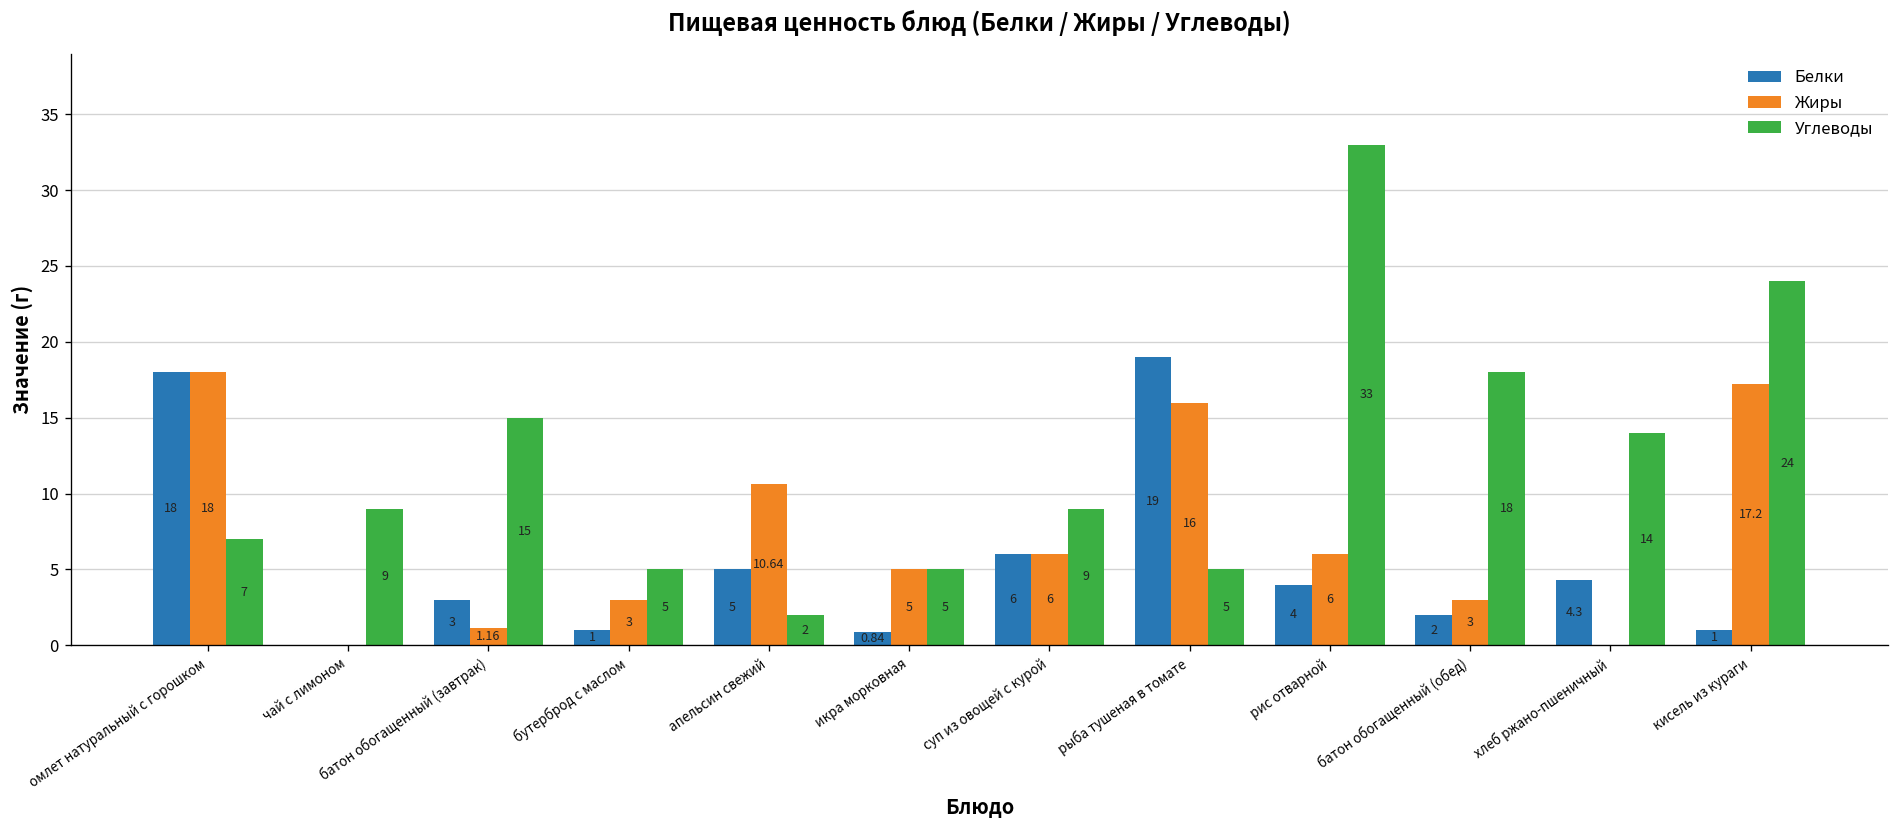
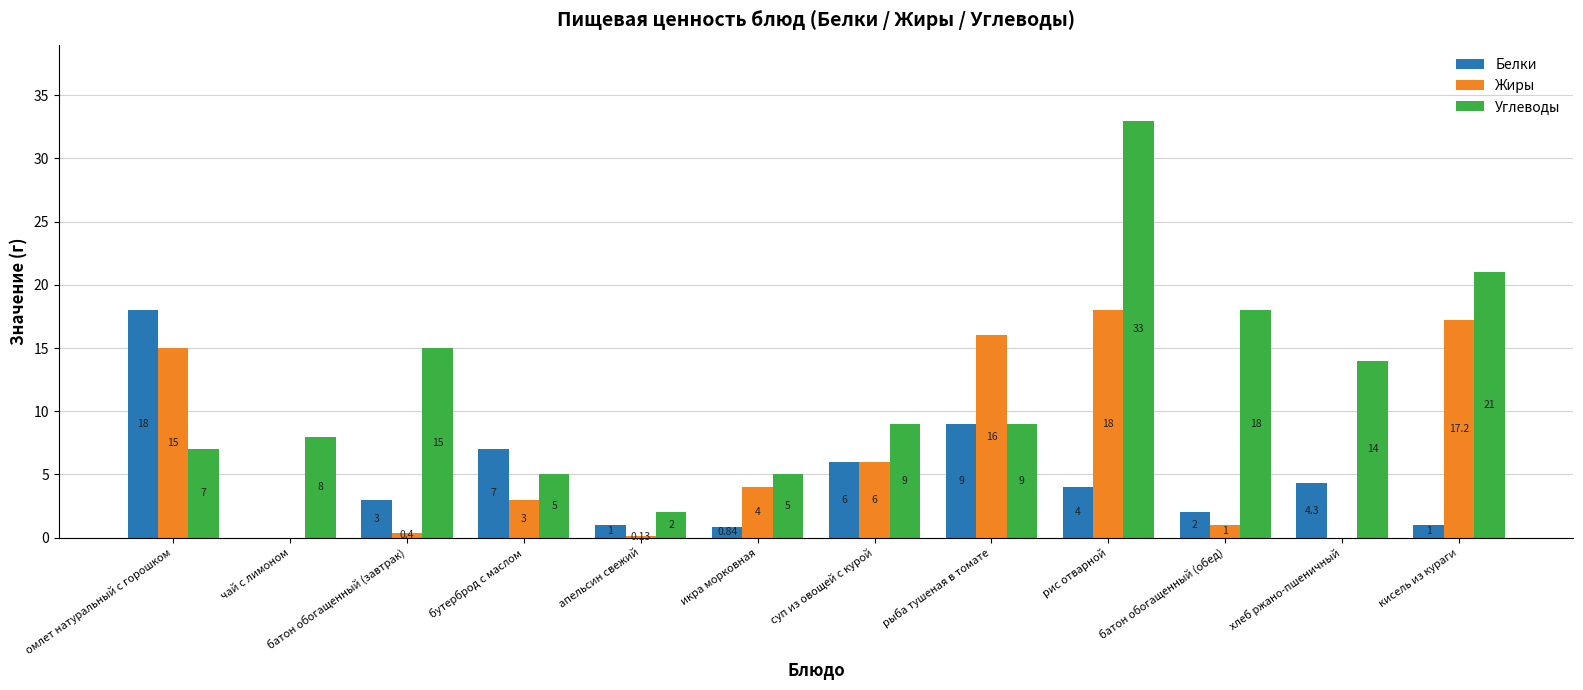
  {
    "Белки": {
      "омлет натуральный с горошком": 18,
      "батон обогащенный (завтрак)": 3,
-     "бутерброд с маслом": 1,
-     "апельсин свежий": 5,
+     "бутерброд с маслом": 7,
+     "апельсин свежий": 1,
      "икра морковная": 0.84,
      "суп из овощей с курой": 6,
-     "рыба тушеная в томате": 19,
+     "рыба тушеная в томате": 9,
      "рис отварной": 4,
      "батон обогащенный (обед)": 2,
      "хлеб ржано-пшеничный": 4.3,
      "кисель из кураги": 1
    },
    "Жиры": {
-     "омлет натуральный с горошком": 18,
-     "батон обогащенный (завтрак)": 1.16,
+     "омлет натуральный с горошком": 15,
+     "батон обогащенный (завтрак)": 0.4,
      "бутерброд с маслом": 3,
-     "апельсин свежий": 10.64,
-     "икра морковная": 5,
+     "апельсин свежий": 0.13,
+     "икра морковная": 4,
      "суп из овощей с курой": 6,
      "рыба тушеная в томате": 16,
-     "рис отварной": 6,
-     "батон обогащенный (обед)": 3,
+     "рис отварной": 18,
+     "батон обогащенный (обед)": 1,
      "кисель из кураги": 17.2
    },
    "Углеводы": {
      "омлет натуральный с горошком": 7,
-     "чай с лимоном": 9,
+     "чай с лимоном": 8,
      "батон обогащенный (завтрак)": 15,
      "бутерброд с маслом": 5,
      "апельсин свежий": 2,
      "икра морковная": 5,
      "суп из овощей с курой": 9,
-     "рыба тушеная в томате": 5,
+     "рыба тушеная в томате": 9,
      "рис отварной": 33,
      "батон обогащенный (обед)": 18,
      "хлеб ржано-пшеничный": 14,
-     "кисель из кураги": 24
+     "кисель из кураги": 21
    }
  }
